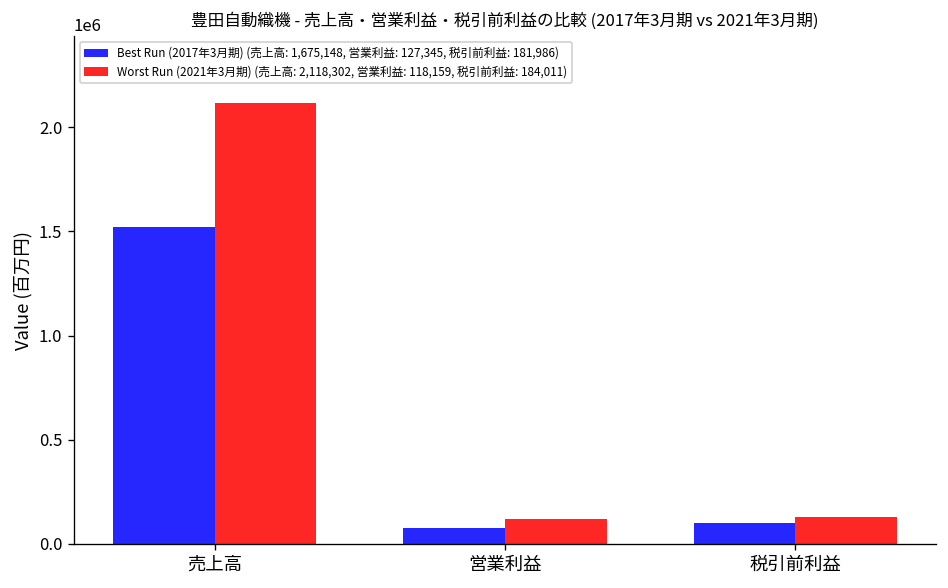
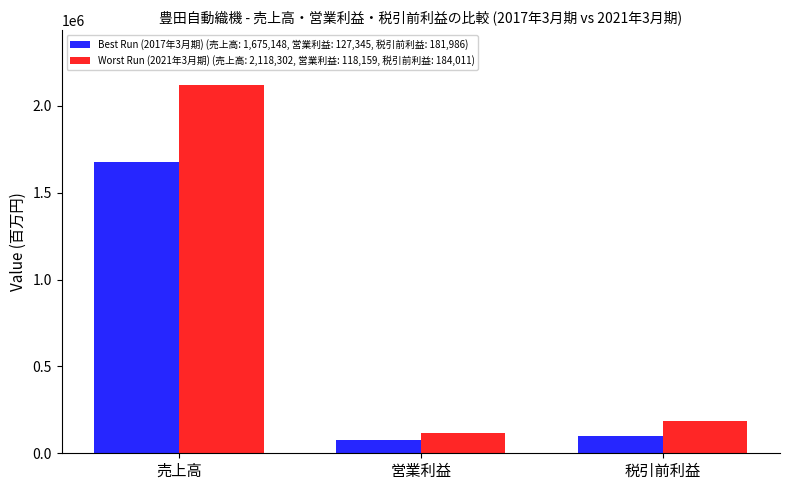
  {
    "Best Run (2017年3月期) (売上高: 1,675,148, 営業利益: 127,345, 税引前利益: 181,986)": {
-     "売上高": 1520000,
+     "売上高": 1680000,
      "営業利益": 80000,
      "税引前利益": 100000
    },
    "Worst Run (2021年3月期) (売上高: 2,118,302, 営業利益: 118,159, 税引前利益: 184,011)": {
      "売上高": 2120000,
      "営業利益": 120000,
-     "税引前利益": 130000
+     "税引前利益": 180000
    }
  }
